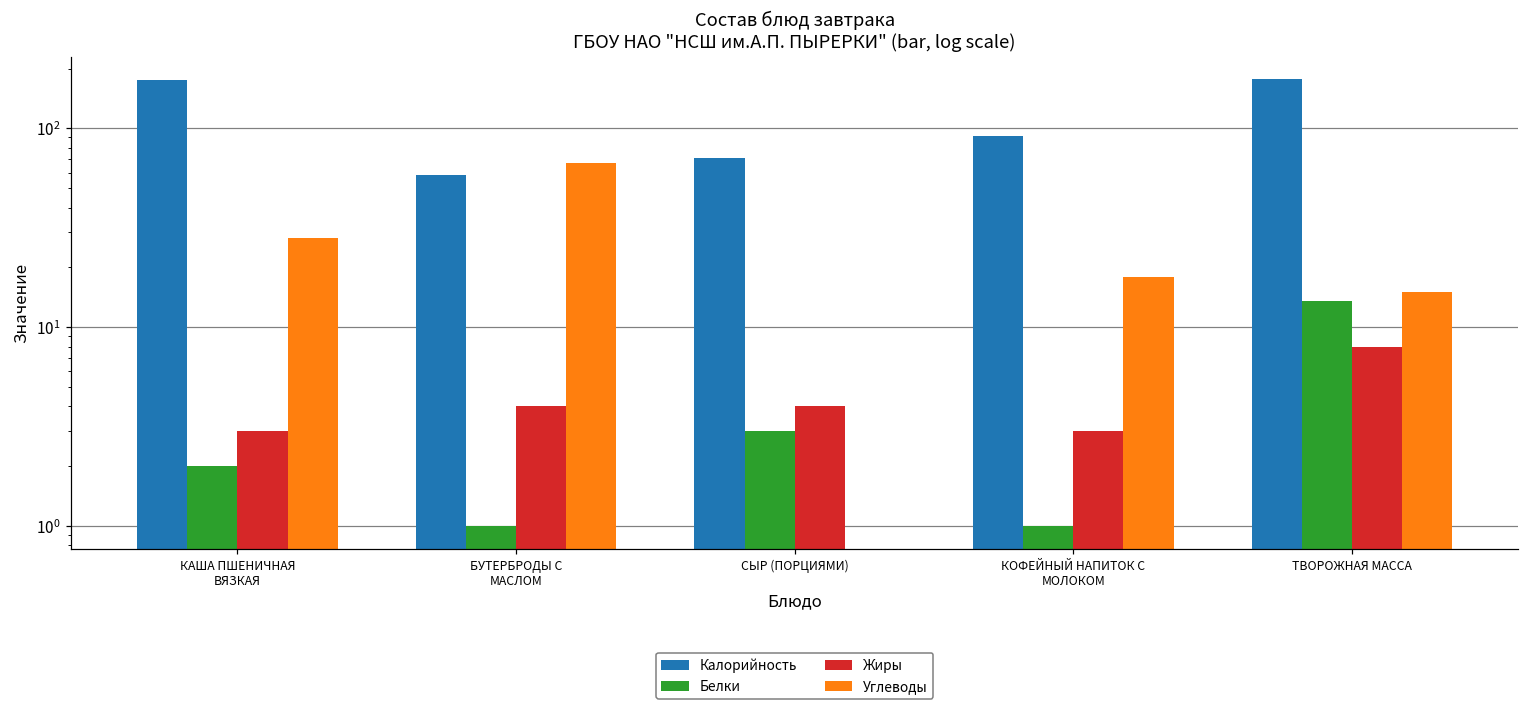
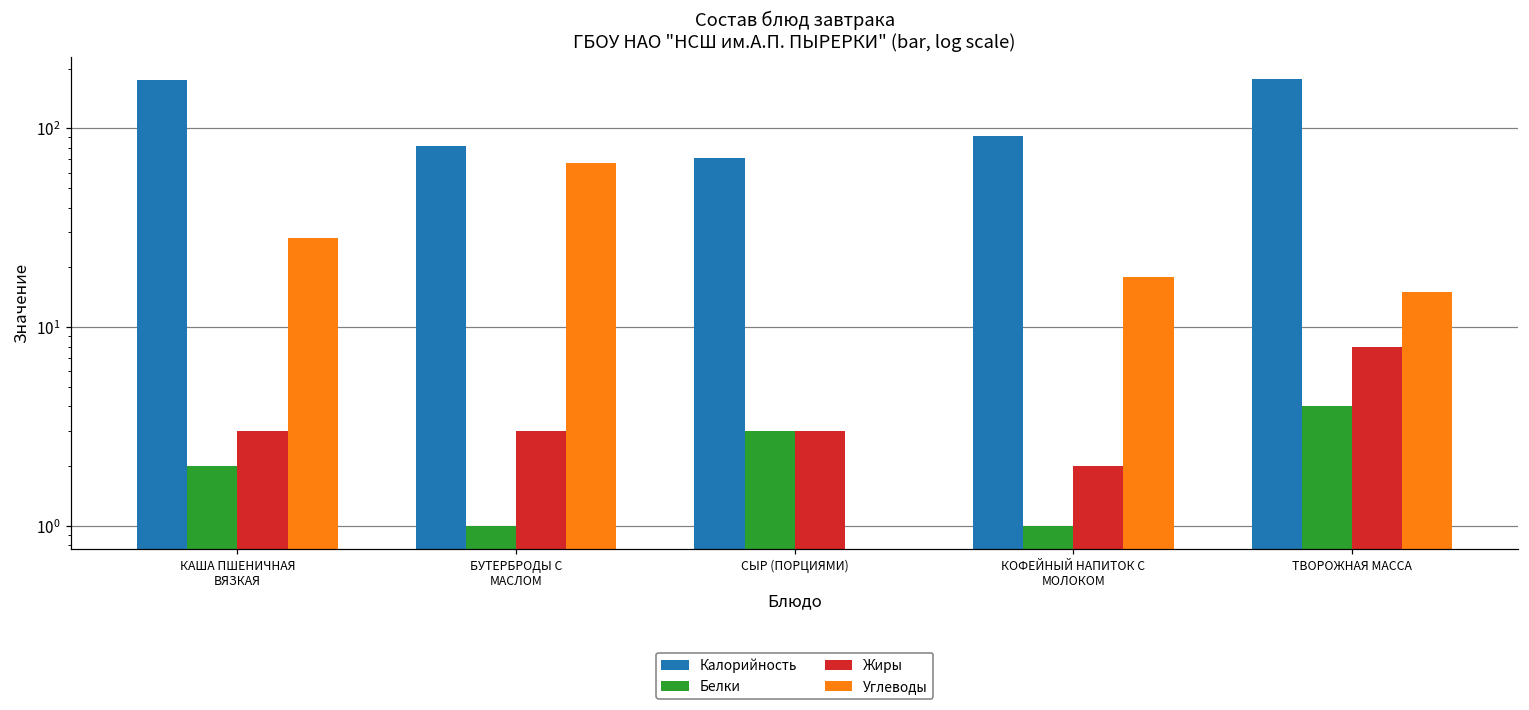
  {
    "Калорийность": {
      "КАША ПШЕНИЧНАЯ ВЯЗКАЯ": 180,
-     "БУТЕРБРОДЫ С МАСЛОМ": 58,
+     "БУТЕРБРОДЫ С МАСЛОМ": 80,
      "СЫР (ПОРЦИЯМИ)": 71,
      "КОФЕЙНЫЙ НАПИТОК С МОЛОКОМ": 90,
      "ТВОРОЖНАЯ МАССА": 180
    },
    "Белки": {
      "КАША ПШЕНИЧНАЯ ВЯЗКАЯ": 2.0,
      "БУТЕРБРОДЫ С МАСЛОМ": 1.0,
      "СЫР (ПОРЦИЯМИ)": 3.0,
      "КОФЕЙНЫЙ НАПИТОК С МОЛОКОМ": 1.0,
-     "ТВОРОЖНАЯ МАССА": 14
+     "ТВОРОЖНАЯ МАССА": 4.0
    },
    "Жиры": {
      "КАША ПШЕНИЧНАЯ ВЯЗКАЯ": 3,
-     "БУТЕРБРОДЫ С МАСЛОМ": 4,
-     "СЫР (ПОРЦИЯМИ)": 4,
-     "КОФЕЙНЫЙ НАПИТОК С МОЛОКОМ": 3,
+     "БУТЕРБРОДЫ С МАСЛОМ": 3,
+     "СЫР (ПОРЦИЯМИ)": 3,
+     "КОФЕЙНЫЙ НАПИТОК С МОЛОКОМ": 2,
      "ТВОРОЖНАЯ МАССА": 8
    },
    "Углеводы": {
      "КАША ПШЕНИЧНАЯ ВЯЗКАЯ": 28,
      "БУТЕРБРОДЫ С МАСЛОМ": 67,
      "КОФЕЙНЫЙ НАПИТОК С МОЛОКОМ": 18,
      "ТВОРОЖНАЯ МАССА": 15
    }
  }
